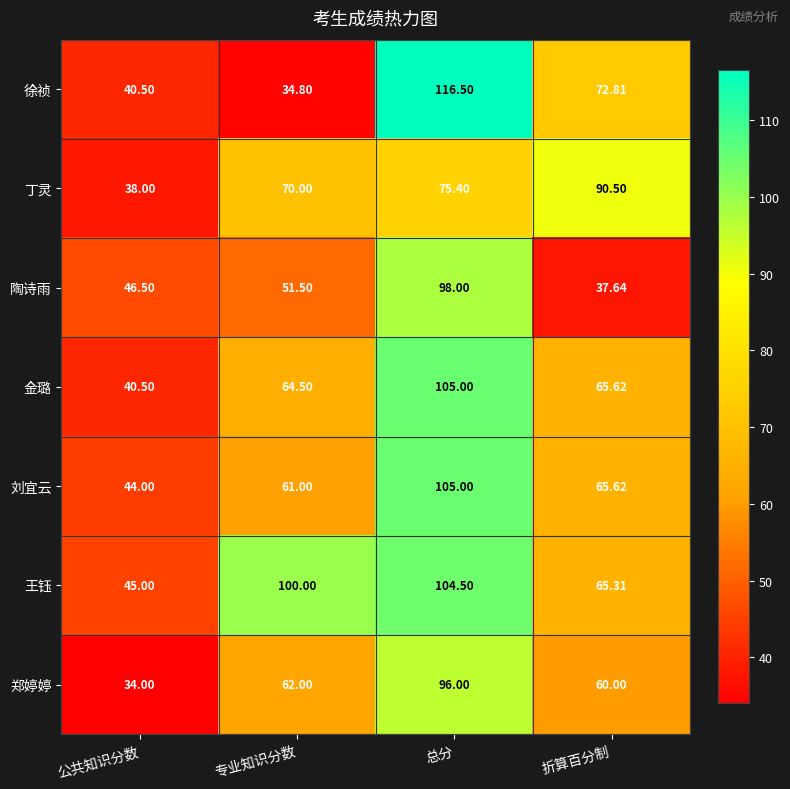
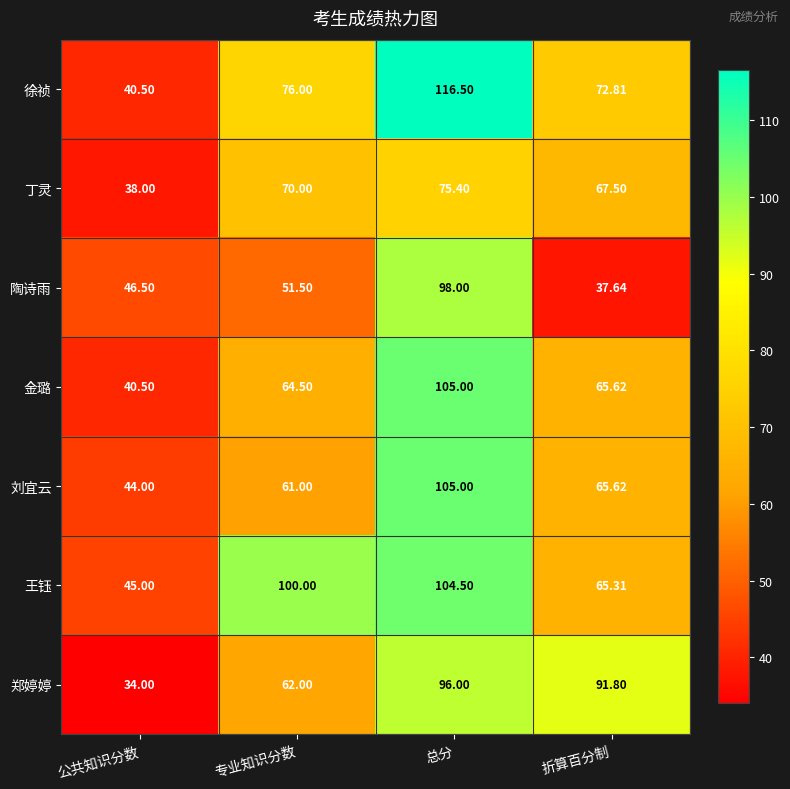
  {
    "徐祯": {
      "公共知识分数": 40.50,
-     "专业知识分数": 34.80,
+     "专业知识分数": 76.00,
      "总分": 116.50,
      "折算百分制": 72.81
    },
    "丁灵": {
      "公共知识分数": 38.00,
      "专业知识分数": 70.00,
      "总分": 75.40,
-     "折算百分制": 90.50
+     "折算百分制": 67.50
    },
    "陶诗雨": {
      "公共知识分数": 46.50,
      "专业知识分数": 51.50,
      "总分": 98.00,
      "折算百分制": 37.64
    },
    "金璐": {
      "公共知识分数": 40.50,
      "专业知识分数": 64.50,
      "总分": 105.00,
      "折算百分制": 65.62
    },
    "刘宜云": {
      "公共知识分数": 44.00,
      "专业知识分数": 61.00,
      "总分": 105.00,
      "折算百分制": 65.62
    },
    "王钰": {
      "公共知识分数": 45.00,
      "专业知识分数": 100.00,
      "总分": 104.50,
      "折算百分制": 65.31
    },
    "郑婷婷": {
      "公共知识分数": 34.00,
      "专业知识分数": 62.00,
      "总分": 96.00,
-     "折算百分制": 60.00
+     "折算百分制": 91.80
    }
  }
